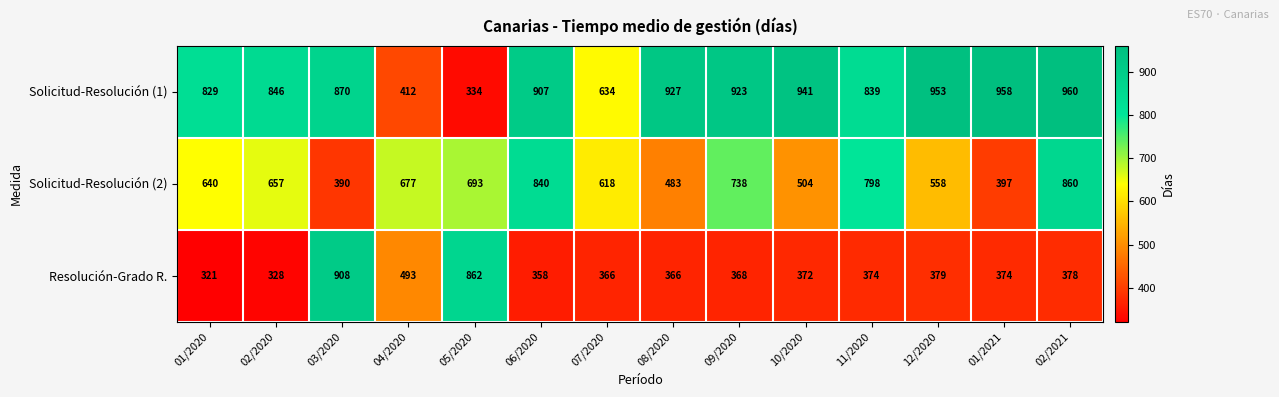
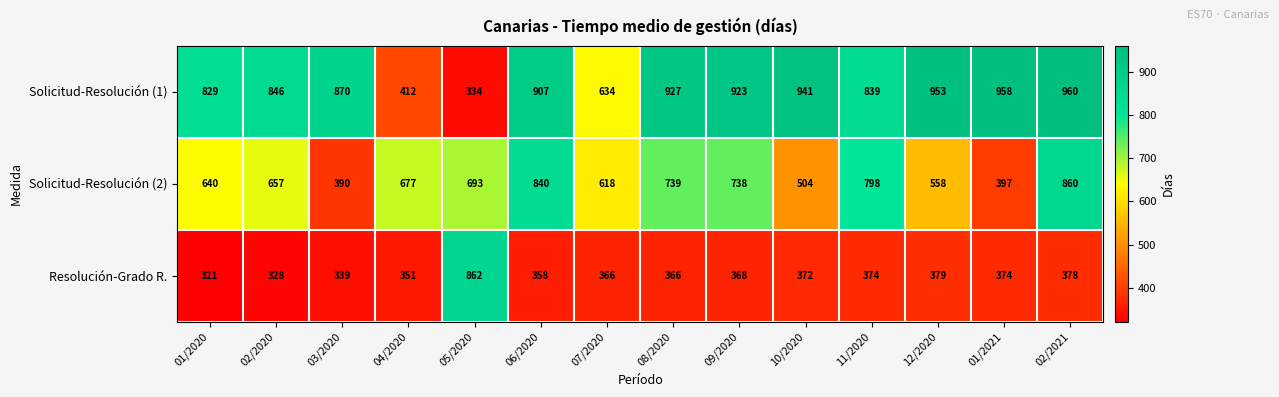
  {
    "Solicitud-Resolución (1)": {
      "01/2020": 829,
      "02/2020": 846,
      "03/2020": 870,
      "04/2020": 412,
      "05/2020": 334,
      "06/2020": 907,
      "07/2020": 634,
      "08/2020": 927,
      "09/2020": 923,
      "10/2020": 941,
      "11/2020": 839,
      "12/2020": 953,
      "01/2021": 958,
      "02/2021": 960
    },
    "Solicitud-Resolución (2)": {
      "01/2020": 640,
      "02/2020": 657,
      "03/2020": 390,
      "04/2020": 677,
      "05/2020": 693,
      "06/2020": 840,
      "07/2020": 618,
-     "08/2020": 483,
+     "08/2020": 739,
      "09/2020": 738,
      "10/2020": 504,
      "11/2020": 798,
      "12/2020": 558,
      "01/2021": 397,
      "02/2021": 860
    },
    "Resolución-Grado R.": {
      "01/2020": 321,
      "02/2020": 328,
-     "03/2020": 908,
-     "04/2020": 493,
+     "03/2020": 339,
+     "04/2020": 351,
      "05/2020": 862,
      "06/2020": 358,
      "07/2020": 366,
      "08/2020": 366,
      "09/2020": 368,
      "10/2020": 372,
      "11/2020": 374,
      "12/2020": 379,
      "01/2021": 374,
      "02/2021": 378
    }
  }
